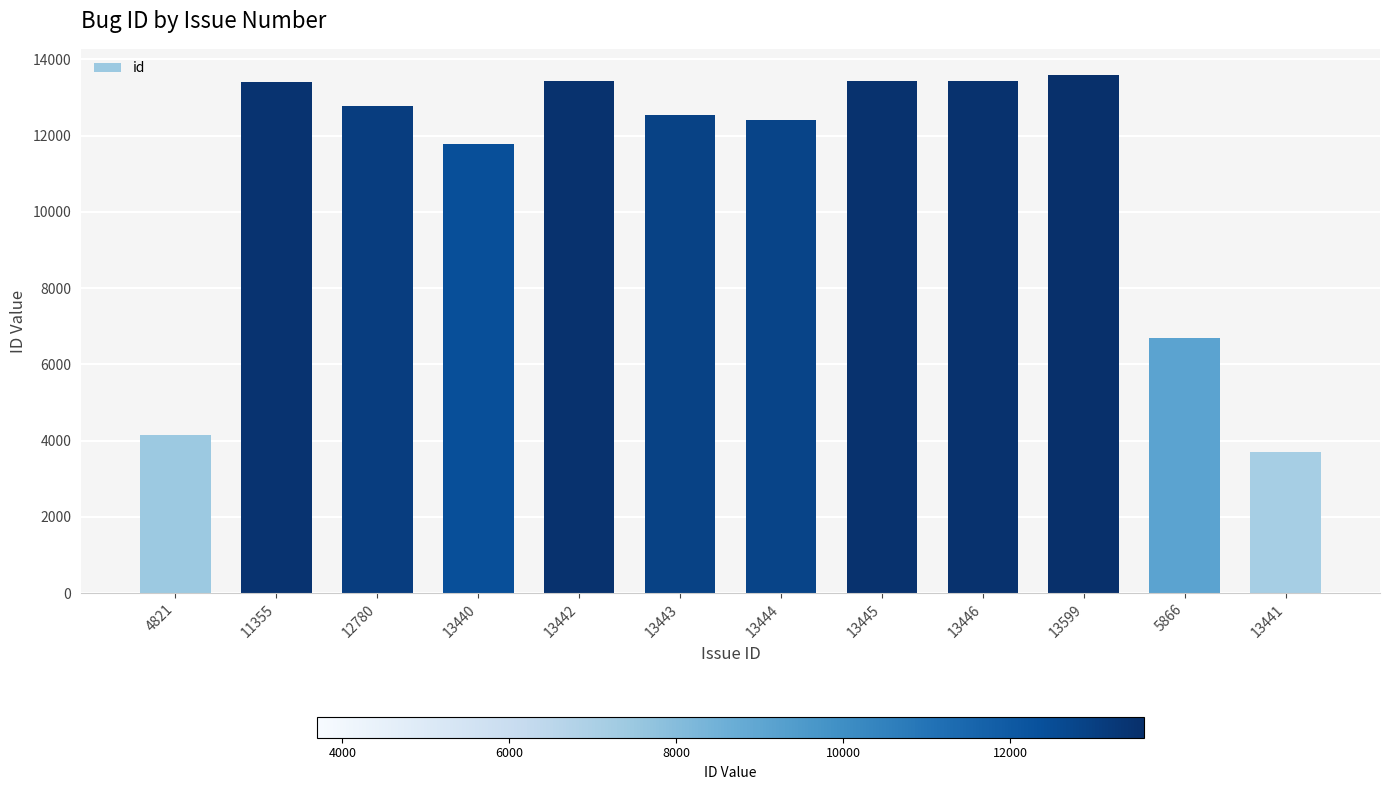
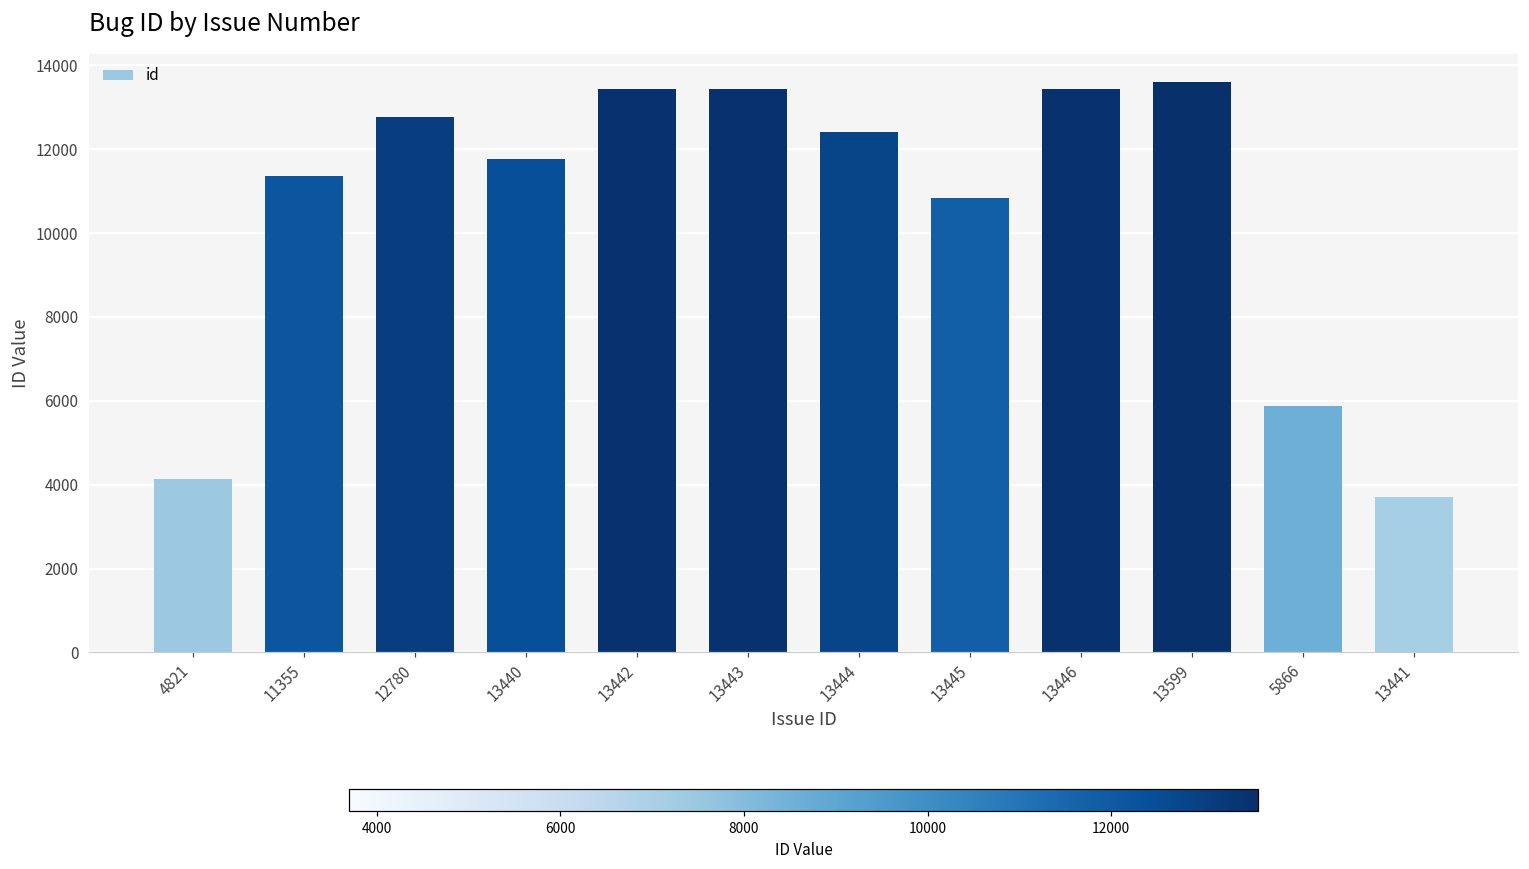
  {
    "4821": 4100,
-   "11355": 13400,
+   "11355": 11400,
    "12780": 12800,
    "13440": 11800,
    "13442": 13400,
-   "13443": 12500,
+   "13443": 13400,
    "13444": 12400,
-   "13445": 13400,
+   "13445": 10800,
    "13446": 13400,
    "13599": 13600,
-   "5866": 6700,
+   "5866": 5900,
    "13441": 3700
  }
